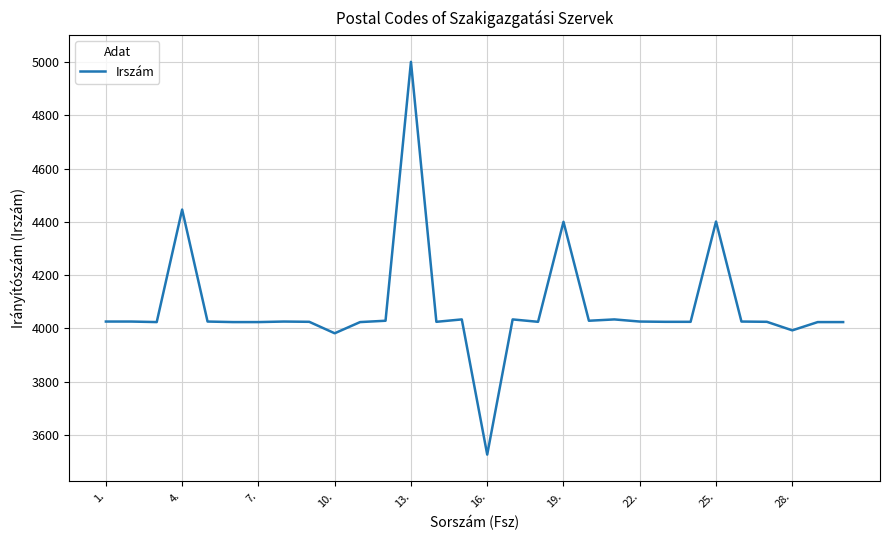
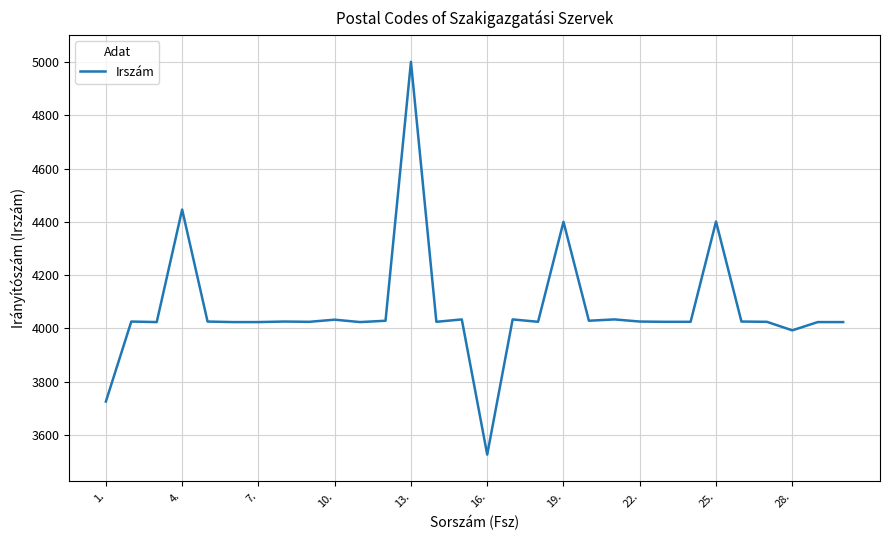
  {
-   "1.": 4030,
+   "1.": 3730,
    "4.": 4450,
    "7.": 4020,
-   "10.": 3980,
+   "10.": 4030,
    "13.": 5000,
    "16.": 3530,
    "19.": 4400,
    "22.": 4030,
    "25.": 4400,
    "28.": 3990
  }
